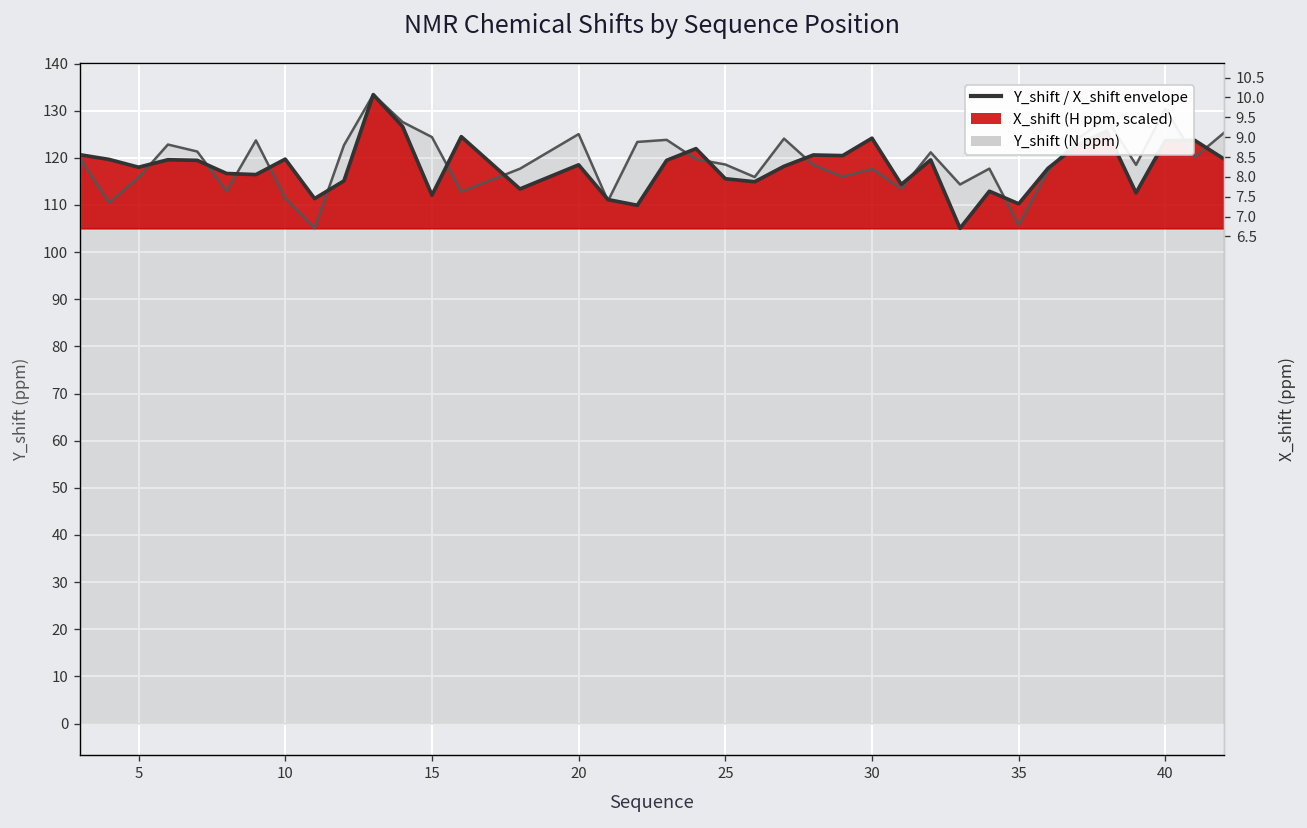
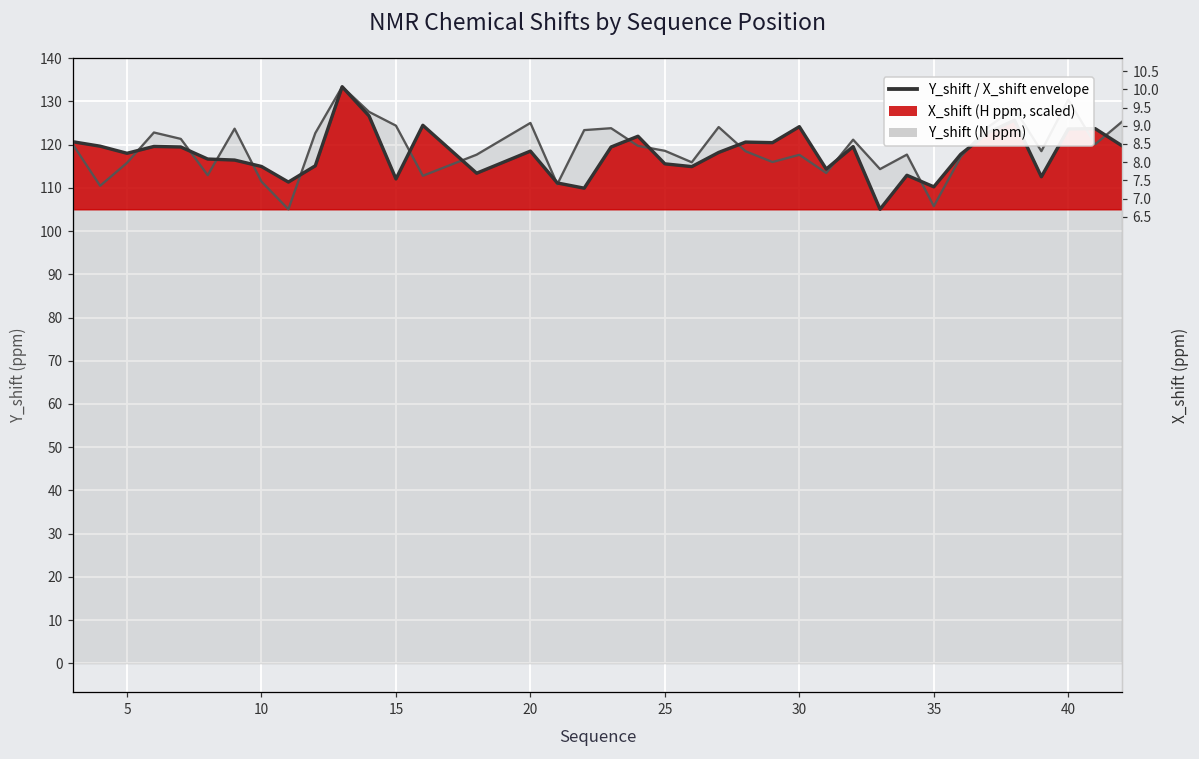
  {
    "Y_shift (N ppm)": {
      "5": 116,
      "10": 111,
      "15": 124,
      "20": 125,
      "25": 119,
      "30": 118,
      "35": 106
    },
    "X_shift (H ppm, scaled)": {
      "5": 118,
-     "10": 120,
+     "10": 115,
      "15": 112,
      "20": 119,
      "25": 116,
      "30": 124,
      "35": 110
    }
  }
